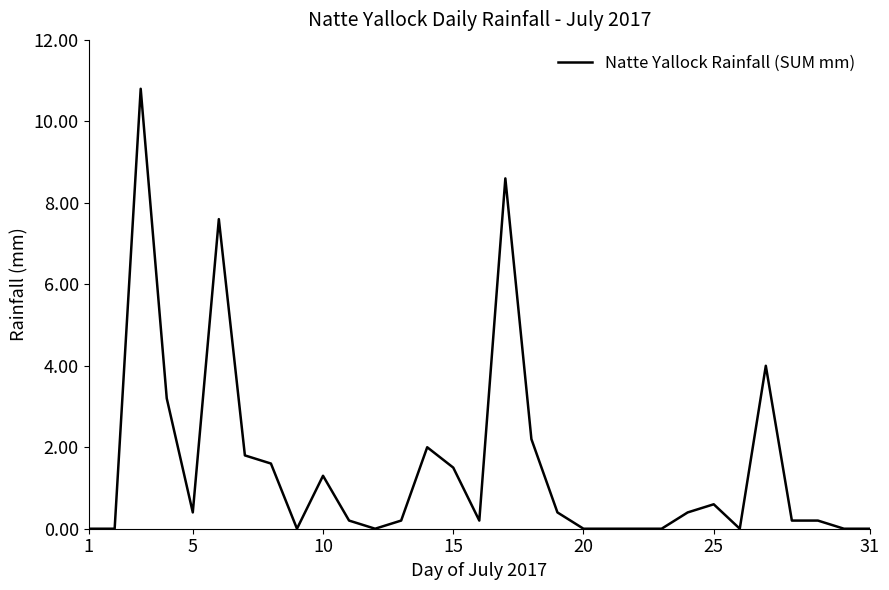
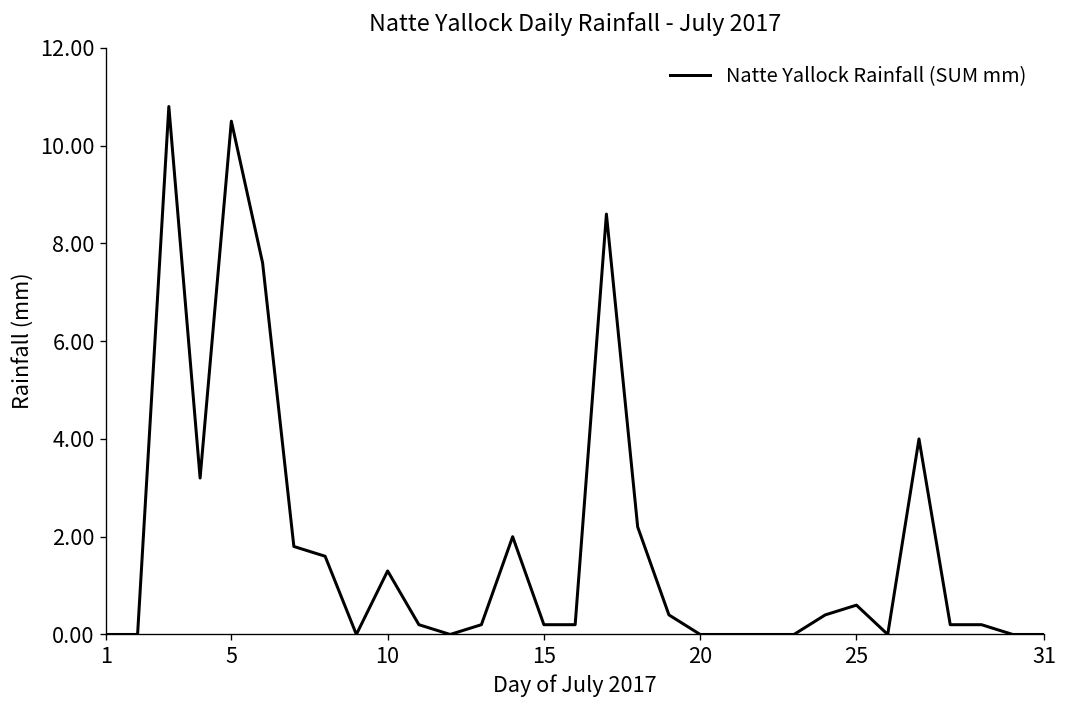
  {
    "1": 0.0,
-   "5": 0.4,
+   "5": 10.5,
    "10": 1.3,
-   "15": 1.5,
+   "15": 0.2,
    "20": 0.0,
    "25": 0.6,
    "31": 0.0
  }
